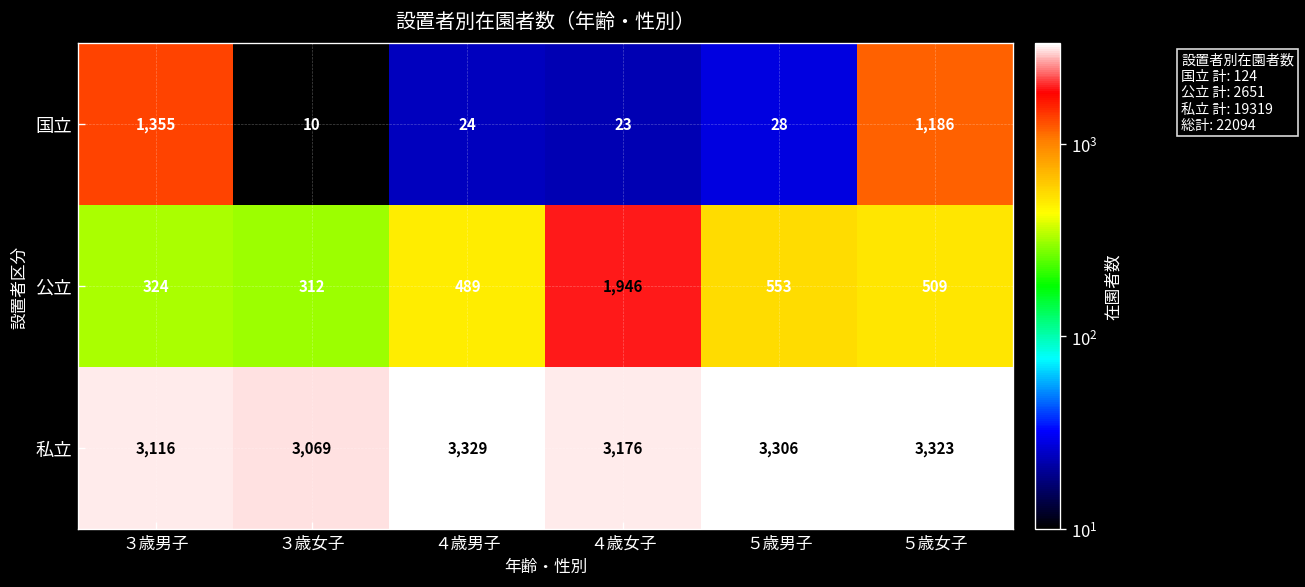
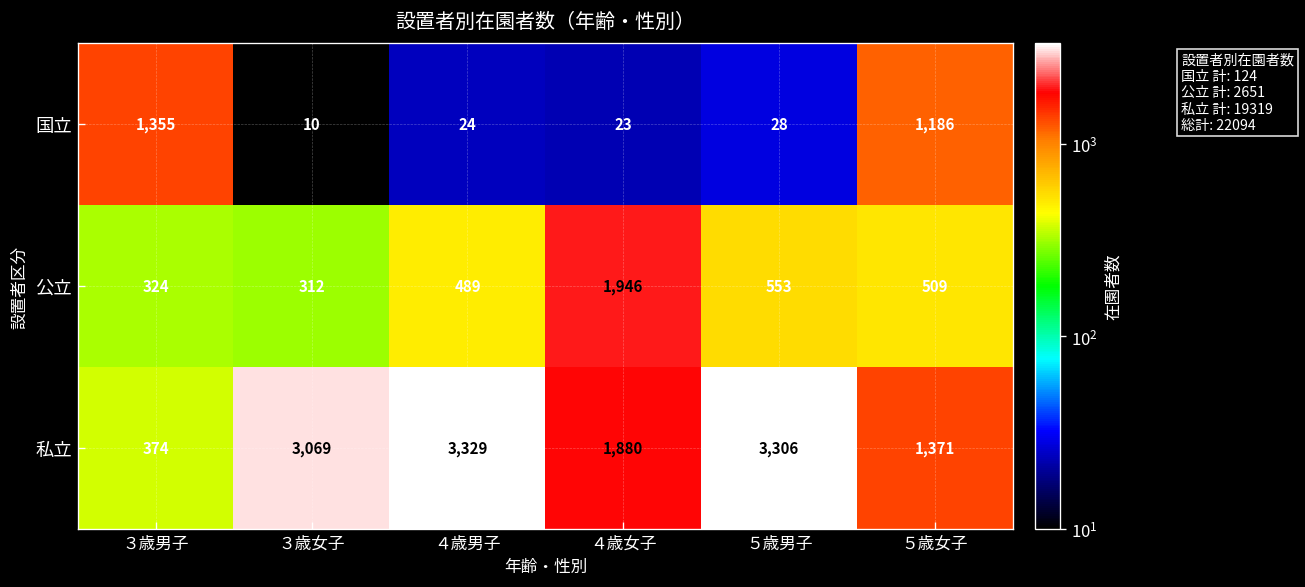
  {
    "国立": {
      "３歳男子": "1,355",
      "３歳女子": "10",
      "４歳男子": "24",
      "４歳女子": "23",
      "５歳男子": "28",
      "５歳女子": "1,186"
    },
    "公立": {
      "３歳男子": "324",
      "３歳女子": "312",
      "４歳男子": "489",
      "４歳女子": "1,946",
      "５歳男子": "553",
      "５歳女子": "509"
    },
    "私立": {
-     "３歳男子": "3,116",
+     "３歳男子": "374",
      "３歳女子": "3,069",
      "４歳男子": "3,329",
-     "４歳女子": "3,176",
+     "４歳女子": "1,880",
      "５歳男子": "3,306",
-     "５歳女子": "3,323"
+     "５歳女子": "1,371"
    }
  }
